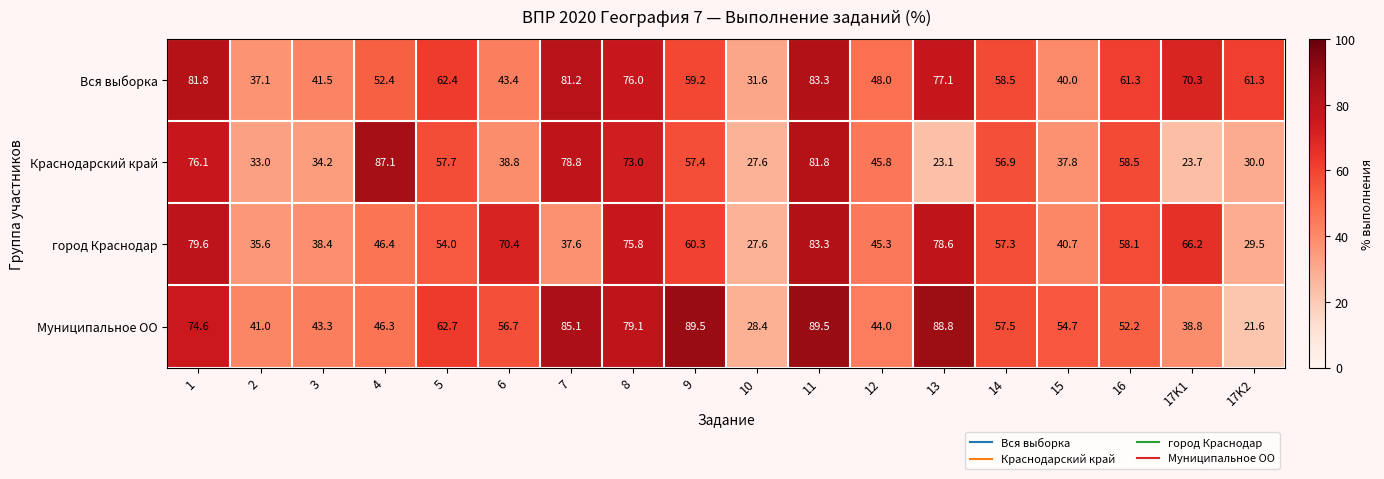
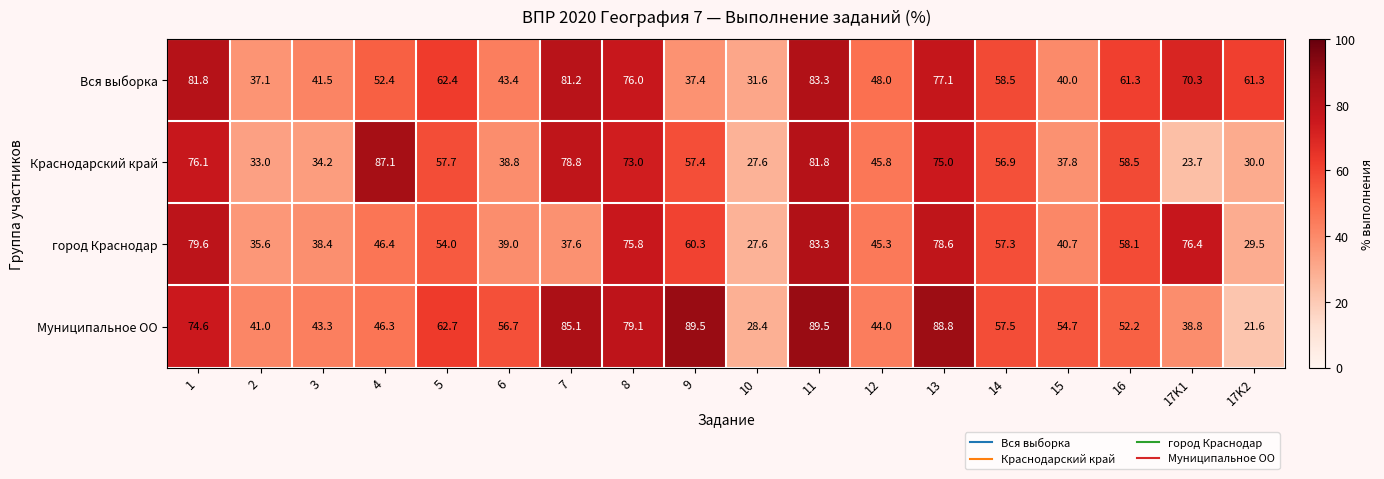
  {
    "Вся выборка": {
      "1": 81.8,
      "2": 37.1,
      "3": 41.5,
      "4": 52.4,
      "5": 62.4,
      "6": 43.4,
      "7": 81.2,
      "8": 76.0,
-     "9": 59.2,
+     "9": 37.4,
      "10": 31.6,
      "11": 83.3,
      "12": 48.0,
      "13": 77.1,
      "14": 58.5,
      "15": 40.0,
      "16": 61.3,
      "17K1": 70.3,
      "17K2": 61.3
    },
    "Краснодарский край": {
      "1": 76.1,
      "2": 33.0,
      "3": 34.2,
      "4": 87.1,
      "5": 57.7,
      "6": 38.8,
      "7": 78.8,
      "8": 73.0,
      "9": 57.4,
      "10": 27.6,
      "11": 81.8,
      "12": 45.8,
-     "13": 23.1,
+     "13": 75.0,
      "14": 56.9,
      "15": 37.8,
      "16": 58.5,
      "17K1": 23.7,
      "17K2": 30.0
    },
    "город Краснодар": {
      "1": 79.6,
      "2": 35.6,
      "3": 38.4,
      "4": 46.4,
      "5": 54.0,
-     "6": 70.4,
+     "6": 39.0,
      "7": 37.6,
      "8": 75.8,
      "9": 60.3,
      "10": 27.6,
      "11": 83.3,
      "12": 45.3,
      "13": 78.6,
      "14": 57.3,
      "15": 40.7,
      "16": 58.1,
-     "17K1": 66.2,
+     "17K1": 76.4,
      "17K2": 29.5
    },
    "Муниципальное ОО": {
      "1": 74.6,
      "2": 41.0,
      "3": 43.3,
      "4": 46.3,
      "5": 62.7,
      "6": 56.7,
      "7": 85.1,
      "8": 79.1,
      "9": 89.5,
      "10": 28.4,
      "11": 89.5,
      "12": 44.0,
      "13": 88.8,
      "14": 57.5,
      "15": 54.7,
      "16": 52.2,
      "17K1": 38.8,
      "17K2": 21.6
    }
  }
